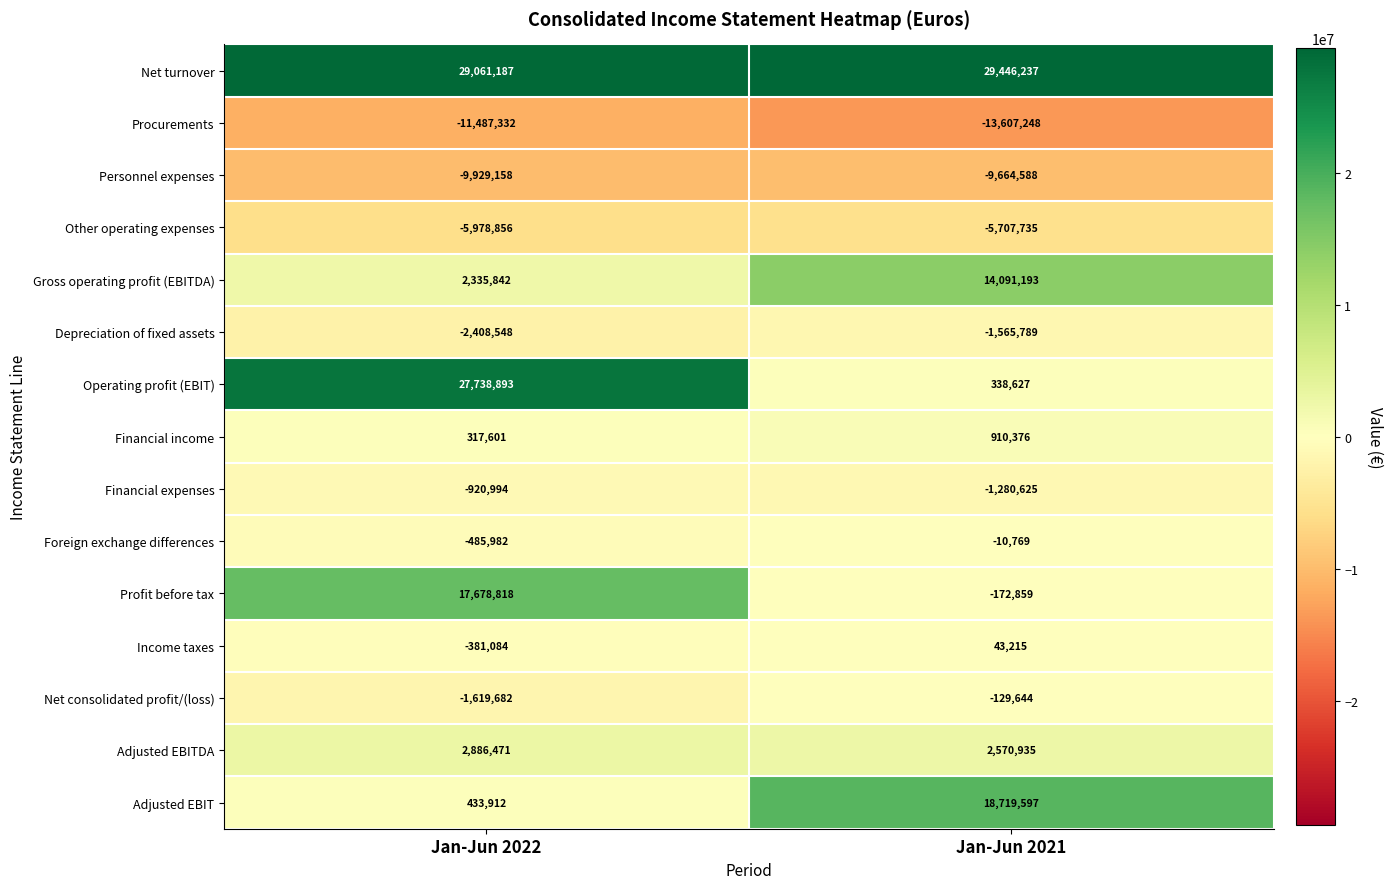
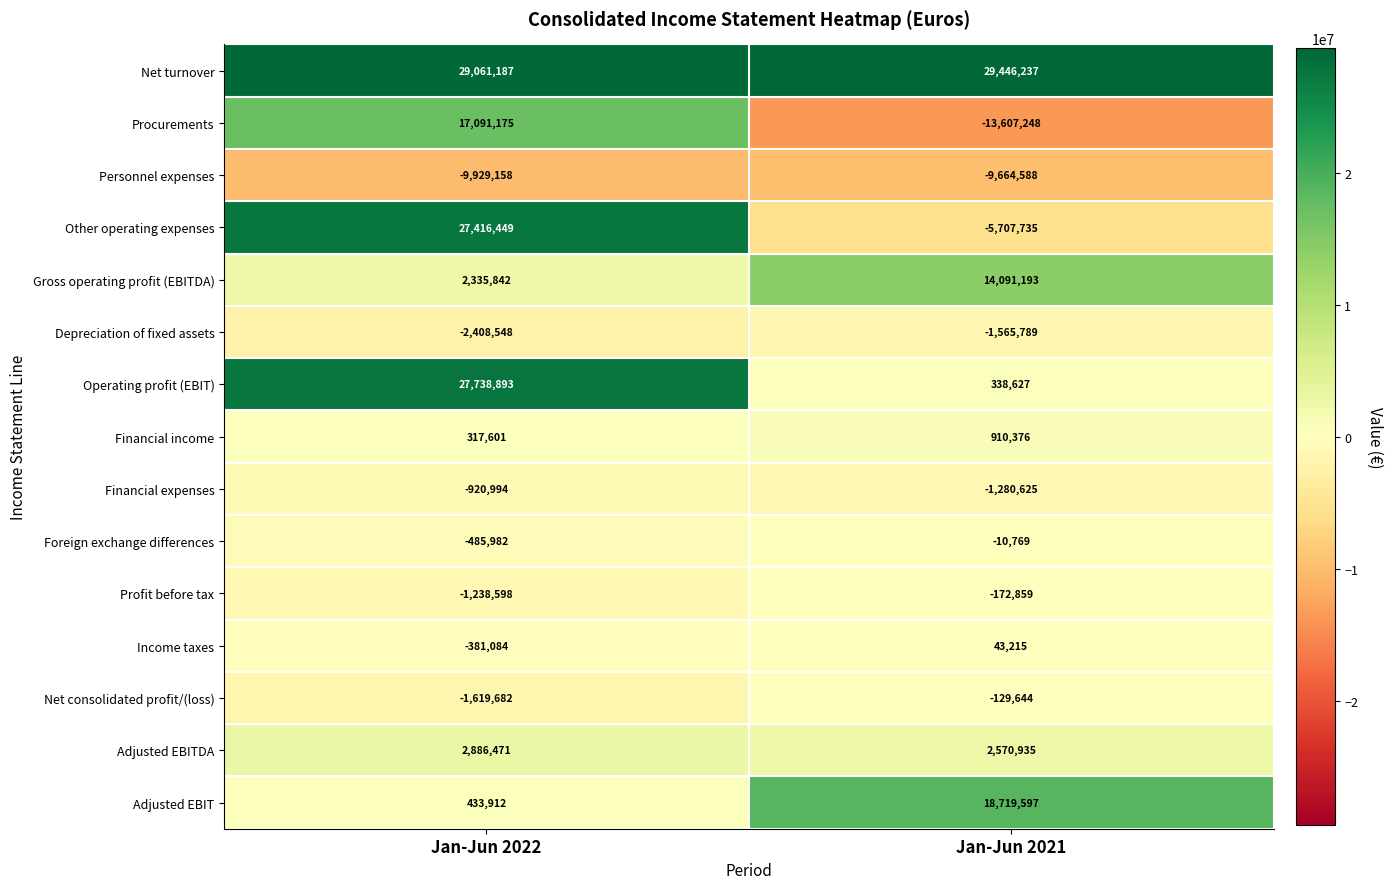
  {
    "Net turnover": {
      "Jan-Jun 2022": "29,061,187",
      "Jan-Jun 2021": "29,446,237"
    },
    "Procurements": {
-     "Jan-Jun 2022": "-11,487,332",
+     "Jan-Jun 2022": "17,091,175",
      "Jan-Jun 2021": "-13,607,248"
    },
    "Personnel expenses": {
      "Jan-Jun 2022": "-9,929,158",
      "Jan-Jun 2021": "-9,664,588"
    },
    "Other operating expenses": {
-     "Jan-Jun 2022": "-5,978,856",
+     "Jan-Jun 2022": "27,416,449",
      "Jan-Jun 2021": "-5,707,735"
    },
    "Gross operating profit (EBITDA)": {
      "Jan-Jun 2022": "2,335,842",
      "Jan-Jun 2021": "14,091,193"
    },
    "Depreciation of fixed assets": {
      "Jan-Jun 2022": "-2,408,548",
      "Jan-Jun 2021": "-1,565,789"
    },
    "Operating profit (EBIT)": {
      "Jan-Jun 2022": "27,738,893",
      "Jan-Jun 2021": "338,627"
    },
    "Financial income": {
      "Jan-Jun 2022": "317,601",
      "Jan-Jun 2021": "910,376"
    },
    "Financial expenses": {
      "Jan-Jun 2022": "-920,994",
      "Jan-Jun 2021": "-1,280,625"
    },
    "Foreign exchange differences": {
      "Jan-Jun 2022": "-485,982",
      "Jan-Jun 2021": "-10,769"
    },
    "Profit before tax": {
-     "Jan-Jun 2022": "17,678,818",
+     "Jan-Jun 2022": "-1,238,598",
      "Jan-Jun 2021": "-172,859"
    },
    "Income taxes": {
      "Jan-Jun 2022": "-381,084",
      "Jan-Jun 2021": "43,215"
    },
    "Net consolidated profit/(loss)": {
      "Jan-Jun 2022": "-1,619,682",
      "Jan-Jun 2021": "-129,644"
    },
    "Adjusted EBITDA": {
      "Jan-Jun 2022": "2,886,471",
      "Jan-Jun 2021": "2,570,935"
    },
    "Adjusted EBIT": {
      "Jan-Jun 2022": "433,912",
      "Jan-Jun 2021": "18,719,597"
    }
  }
